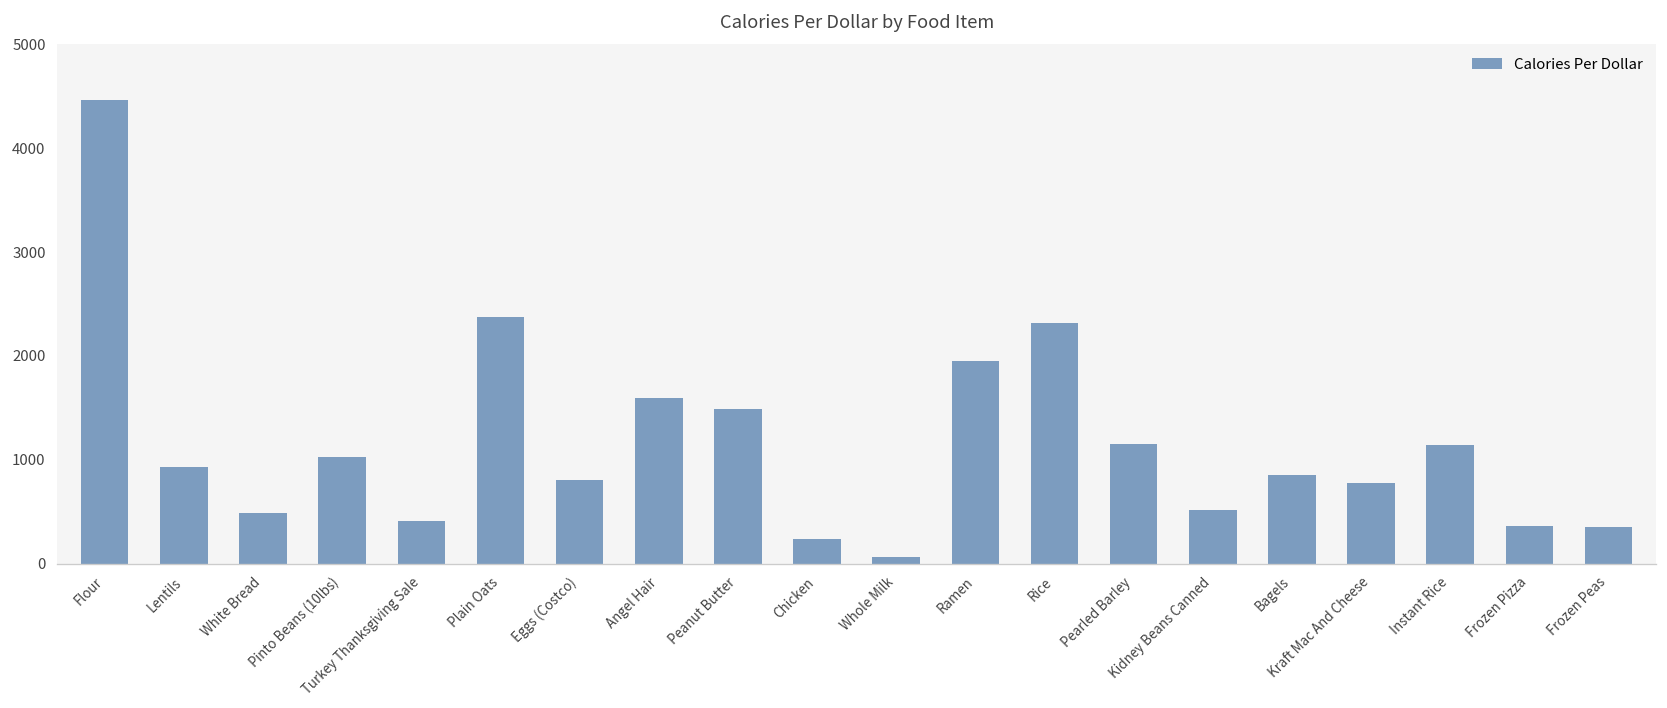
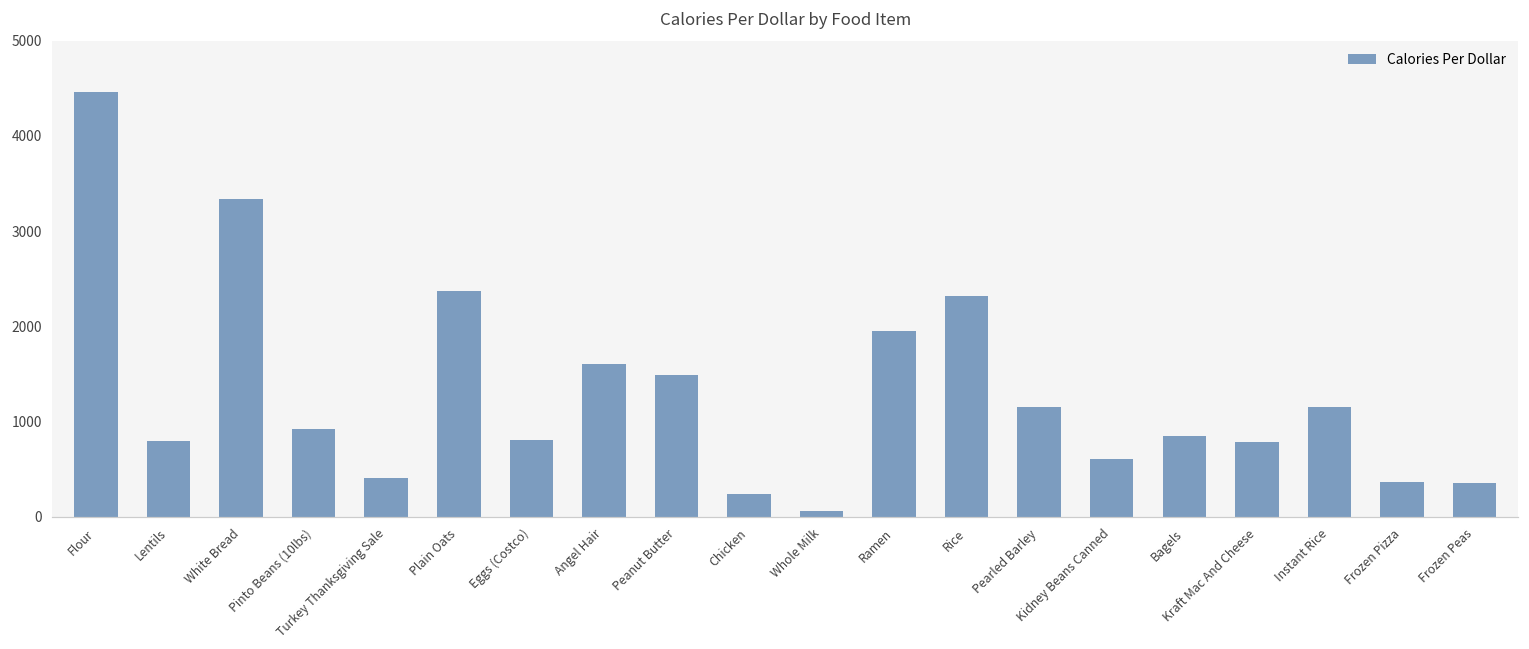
  {
    "Flour": 4500,
-   "Lentils": 900,
-   "White Bread": 500,
-   "Pinto Beans (10lbs)": 1000,
+   "Lentils": 800,
+   "White Bread": 3300,
+   "Pinto Beans (10lbs)": 900,
    "Turkey Thanksgiving Sale": 400,
    "Plain Oats": 2400,
    "Eggs (Costco)": 800,
    "Angel Hair": 1600,
    "Peanut Butter": 1500,
    "Chicken": 200,
    "Whole Milk": 100,
    "Ramen": 1900,
    "Rice": 2300,
    "Pearled Barley": 1200,
-   "Kidney Beans Canned": 500,
+   "Kidney Beans Canned": 600,
    "Bagels": 900,
    "Kraft Mac And Cheese": 800,
    "Instant Rice": 1100,
    "Frozen Pizza": 400,
    "Frozen Peas": 400
  }
